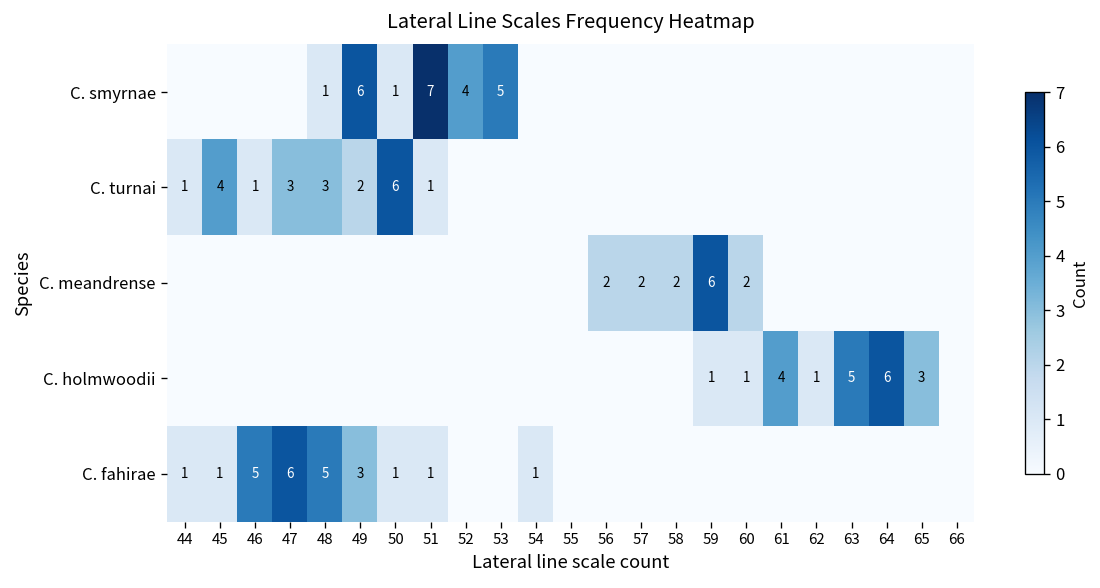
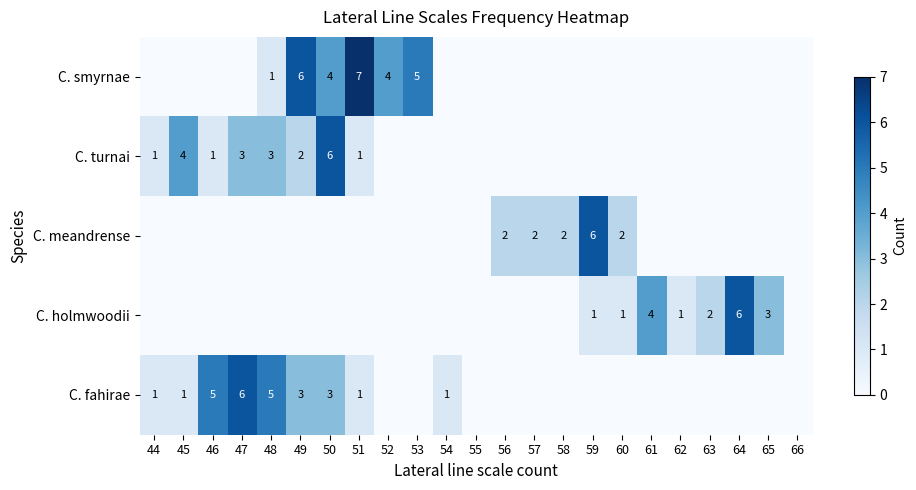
  {
    "C. smyrnae": {
      "48": 1,
      "49": 6,
-     "50": 1,
+     "50": 4,
      "51": 7,
      "52": 4,
      "53": 5
    },
    "C. turnai": {
      "44": 1,
      "45": 4,
      "46": 1,
      "47": 3,
      "48": 3,
      "49": 2,
      "50": 6,
      "51": 1
    },
    "C. meandrense": {
      "56": 2,
      "57": 2,
      "58": 2,
      "59": 6,
      "60": 2
    },
    "C. holmwoodii": {
      "59": 1,
      "60": 1,
      "61": 4,
      "62": 1,
-     "63": 5,
+     "63": 2,
      "64": 6,
      "65": 3
    },
    "C. fahirae": {
      "44": 1,
      "45": 1,
      "46": 5,
      "47": 6,
      "48": 5,
      "49": 3,
-     "50": 1,
+     "50": 3,
      "51": 1,
      "54": 1
    }
  }
